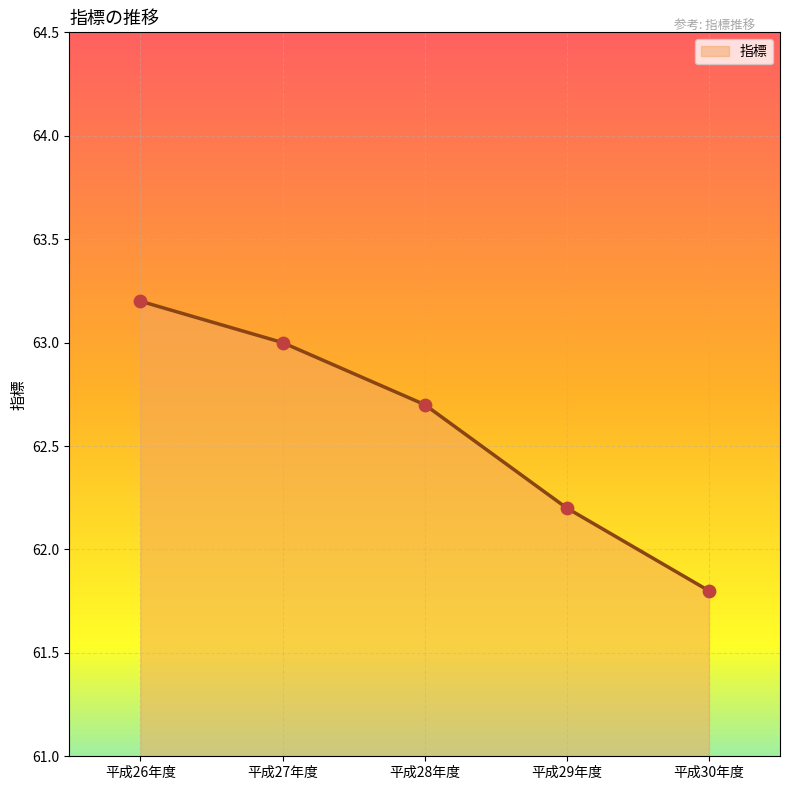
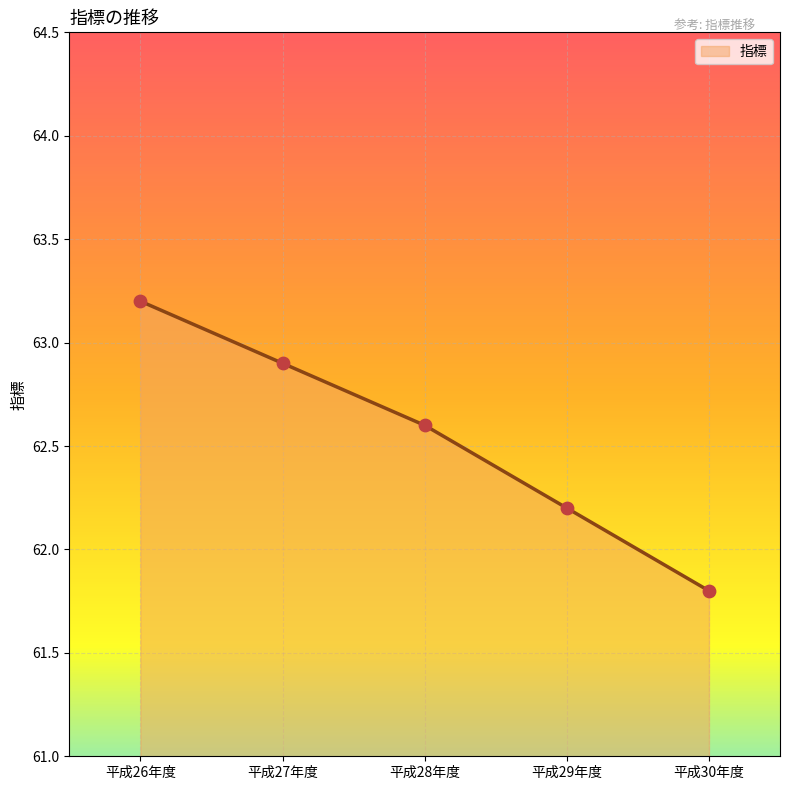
  {
    "平成26年度": 63.2,
-   "平成27年度": 63.0,
-   "平成28年度": 62.7,
+   "平成27年度": 62.9,
+   "平成28年度": 62.6,
    "平成29年度": 62.2,
    "平成30年度": 61.8
  }
